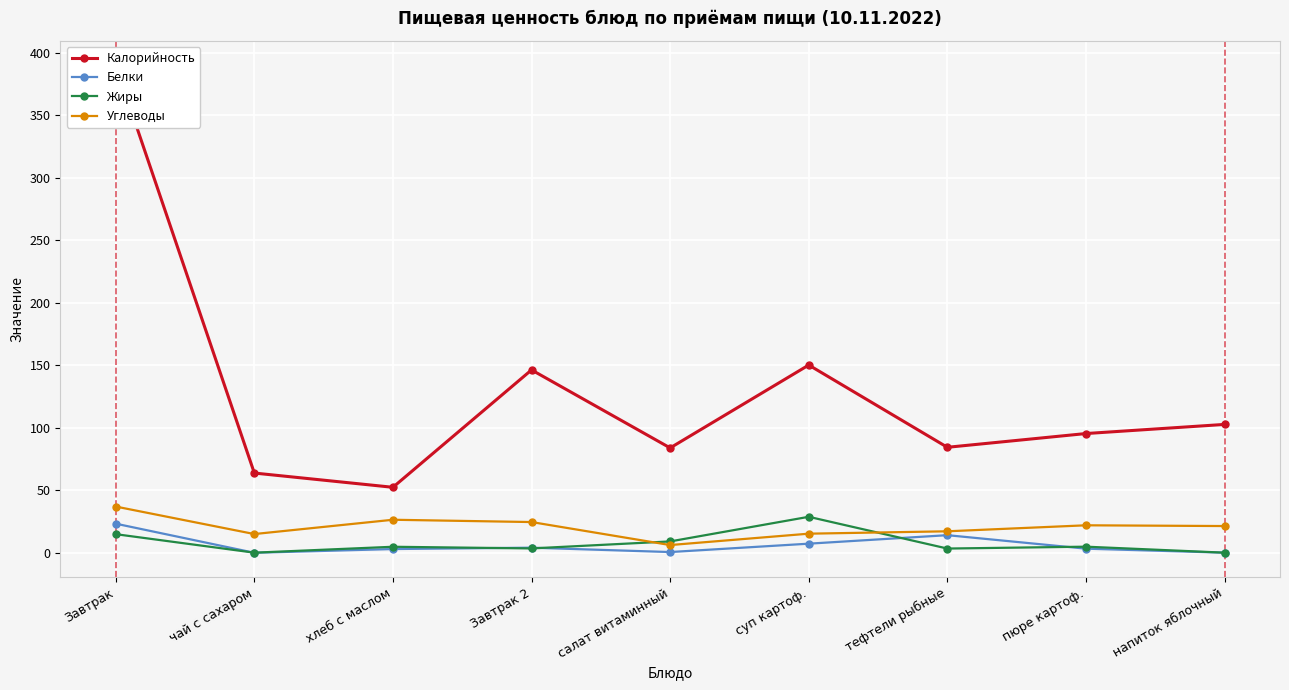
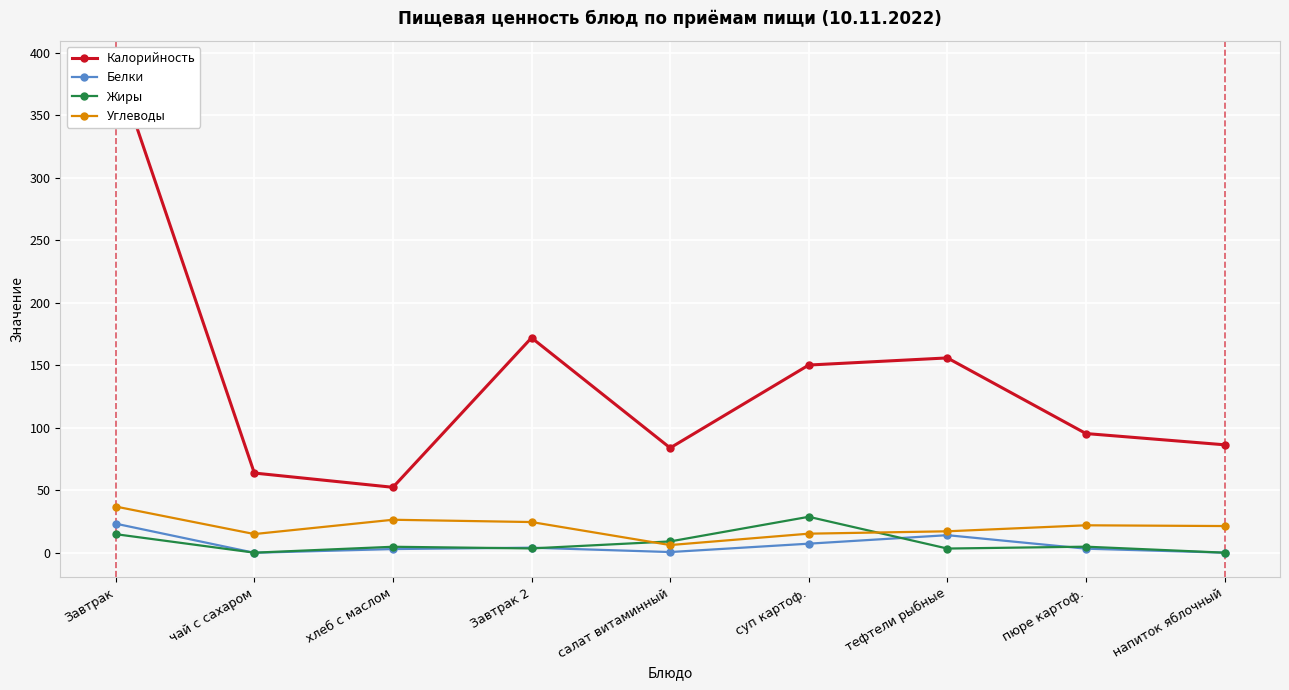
  {
    "Калорийность": {
      "чай с сахаром": 64,
      "хлеб с маслом": 52,
-     "Завтрак 2": 146,
+     "Завтрак 2": 172,
      "салат витаминный": 84,
      "суп картоф.": 150,
-     "тефтели рыбные": 84,
+     "тефтели рыбные": 156,
      "пюре картоф.": 95,
-     "напиток яблочный": 103
+     "напиток яблочный": 86
    },
    "Белки": {
      "Завтрак": 23,
      "салат витаминный": 1,
      "суп картоф.": 7,
      "тефтели рыбные": 14
    },
    "Жиры": {
      "Завтрак": 15,
      "салат витаминный": 9,
      "суп картоф.": 29,
      "тефтели рыбные": 3
    },
    "Углеводы": {
      "Завтрак": 37,
      "чай с сахаром": 15,
      "хлеб с маслом": 26,
      "Завтрак 2": 25,
      "салат витаминный": 6,
      "суп картоф.": 15,
      "тефтели рыбные": 17,
      "пюре картоф.": 22,
      "напиток яблочный": 21
    }
  }
